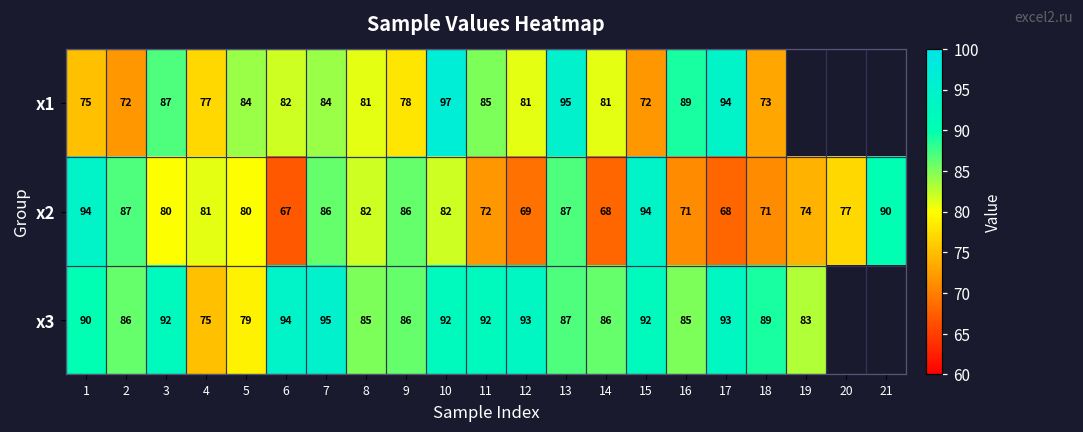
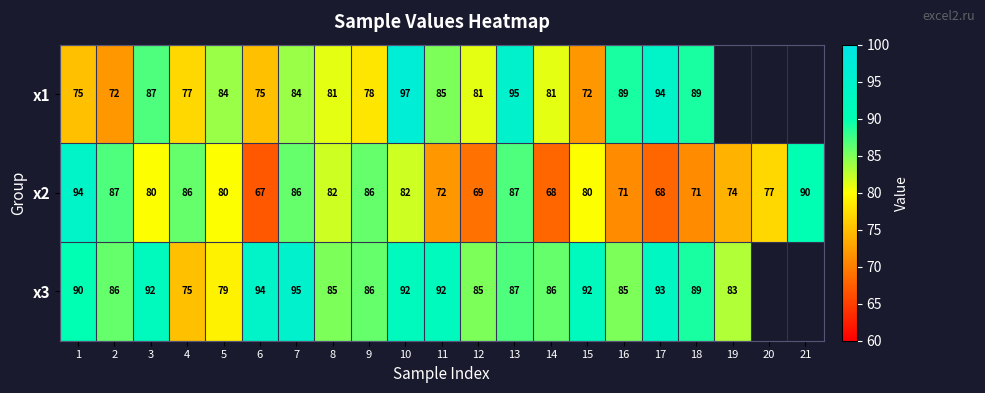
  {
    "х1": {
      "1": 75,
      "2": 72,
      "3": 87,
      "4": 77,
      "5": 84,
-     "6": 82,
+     "6": 75,
      "7": 84,
      "8": 81,
      "9": 78,
      "10": 97,
      "11": 85,
      "12": 81,
      "13": 95,
      "14": 81,
      "15": 72,
      "16": 89,
      "17": 94,
-     "18": 73
+     "18": 89
    },
    "х2": {
      "1": 94,
      "2": 87,
      "3": 80,
-     "4": 81,
+     "4": 86,
      "5": 80,
      "6": 67,
      "7": 86,
      "8": 82,
      "9": 86,
      "10": 82,
      "11": 72,
      "12": 69,
      "13": 87,
      "14": 68,
-     "15": 94,
+     "15": 80,
      "16": 71,
      "17": 68,
      "18": 71,
      "19": 74,
      "20": 77,
      "21": 90
    },
    "х3": {
      "1": 90,
      "2": 86,
      "3": 92,
      "4": 75,
      "5": 79,
      "6": 94,
      "7": 95,
      "8": 85,
      "9": 86,
      "10": 92,
      "11": 92,
-     "12": 93,
+     "12": 85,
      "13": 87,
      "14": 86,
      "15": 92,
      "16": 85,
      "17": 93,
      "18": 89,
      "19": 83
    }
  }
